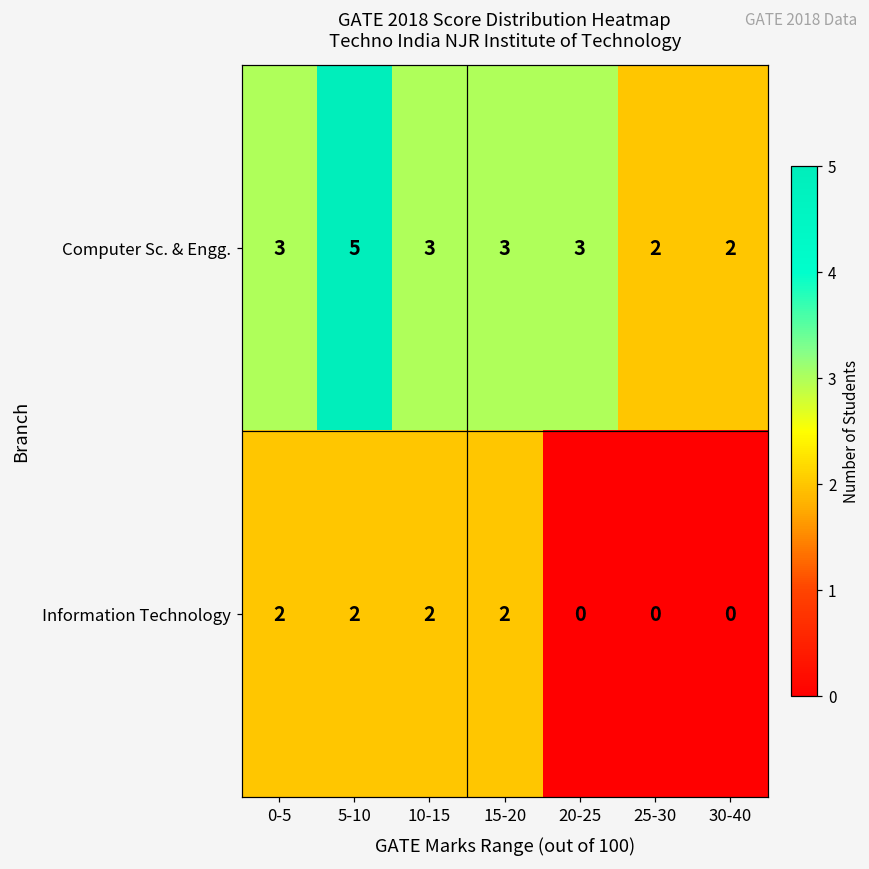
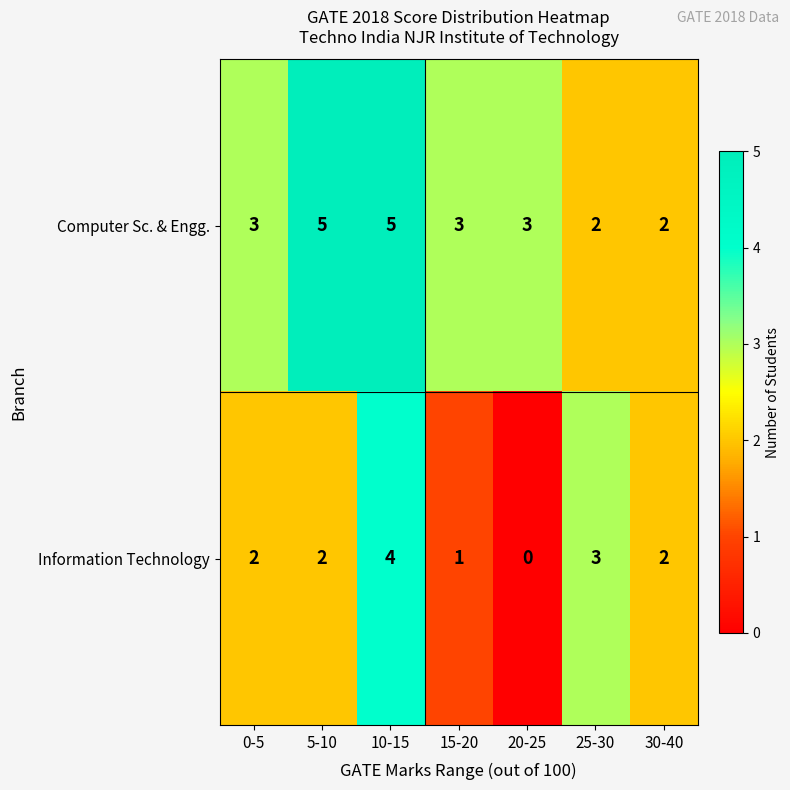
  {
    "Computer Sc. & Engg.": {
      "0-5": 3,
      "5-10": 5,
-     "10-15": 3,
+     "10-15": 5,
      "15-20": 3,
      "20-25": 3,
      "25-30": 2,
      "30-40": 2
    },
    "Information Technology": {
      "0-5": 2,
      "5-10": 2,
-     "10-15": 2,
-     "15-20": 2,
+     "10-15": 4,
+     "15-20": 1,
      "20-25": 0,
-     "25-30": 0,
-     "30-40": 0
+     "25-30": 3,
+     "30-40": 2
    }
  }
